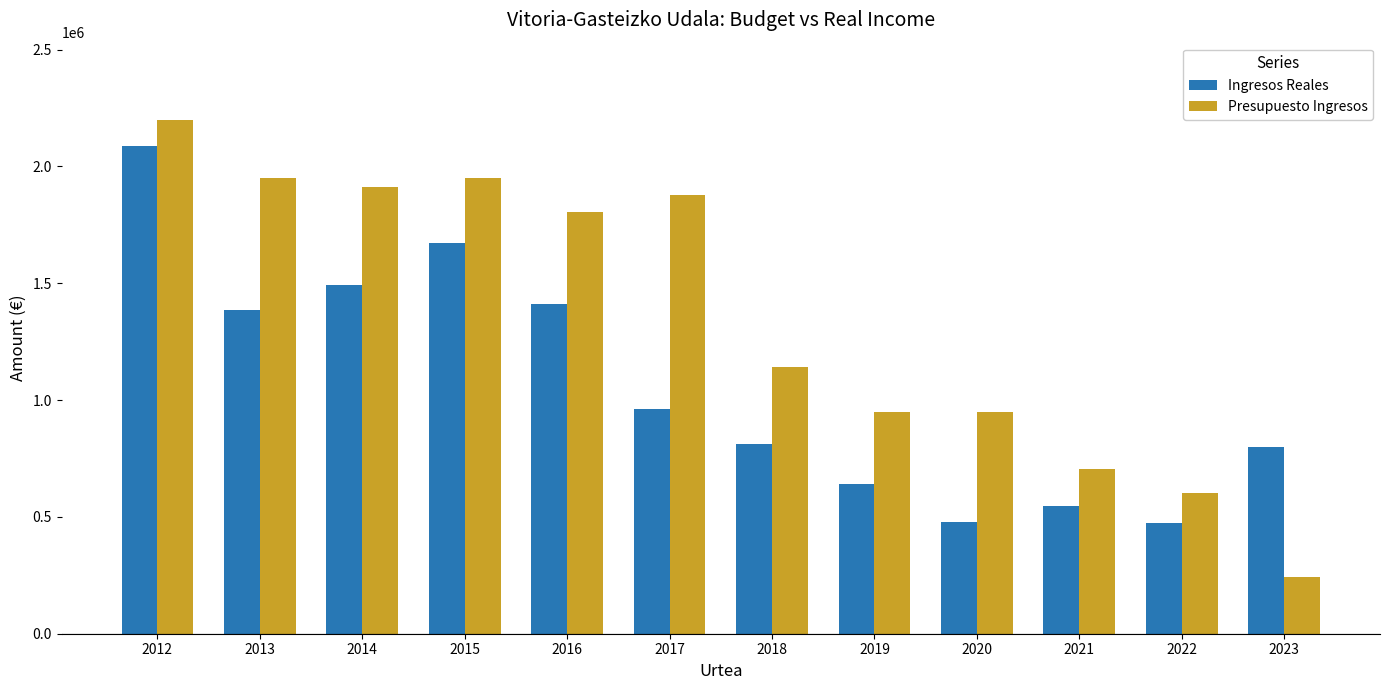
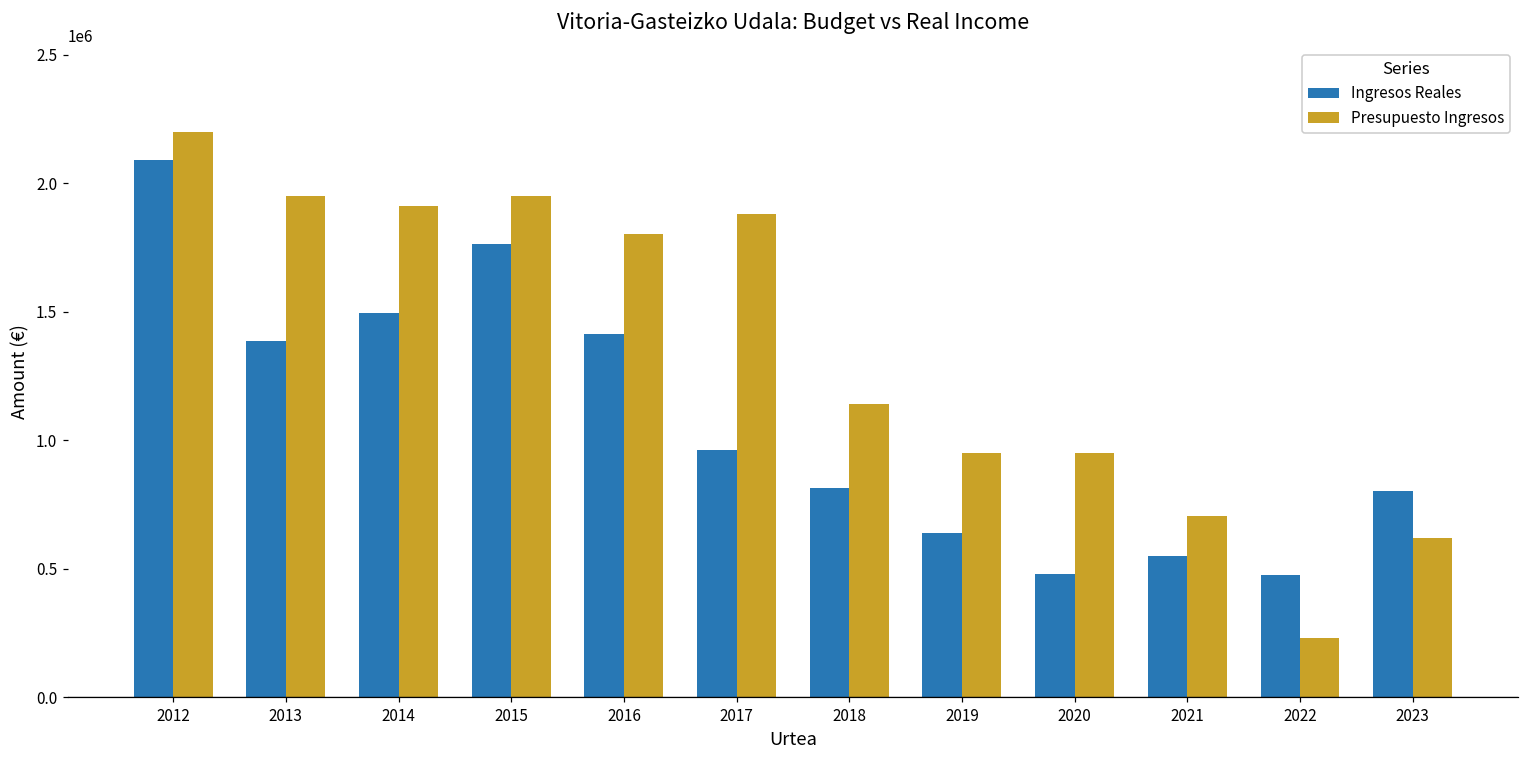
  {
    "Ingresos Reales": {
      "2012": 2090000,
      "2013": 1390000,
      "2014": 1490000,
-     "2015": 1670000,
+     "2015": 1760000,
      "2016": 1410000,
      "2017": 960000,
      "2018": 810000,
      "2019": 640000,
      "2020": 480000,
      "2021": 550000,
      "2022": 470000,
      "2023": 800000
    },
    "Presupuesto Ingresos": {
      "2012": 2200000,
      "2013": 1950000,
      "2014": 1910000,
      "2015": 1950000,
      "2016": 1800000,
      "2017": 1880000,
      "2018": 1140000,
      "2019": 950000,
      "2020": 950000,
      "2021": 700000,
-     "2022": 600000,
-     "2023": 240000
+     "2022": 230000,
+     "2023": 620000
    }
  }
